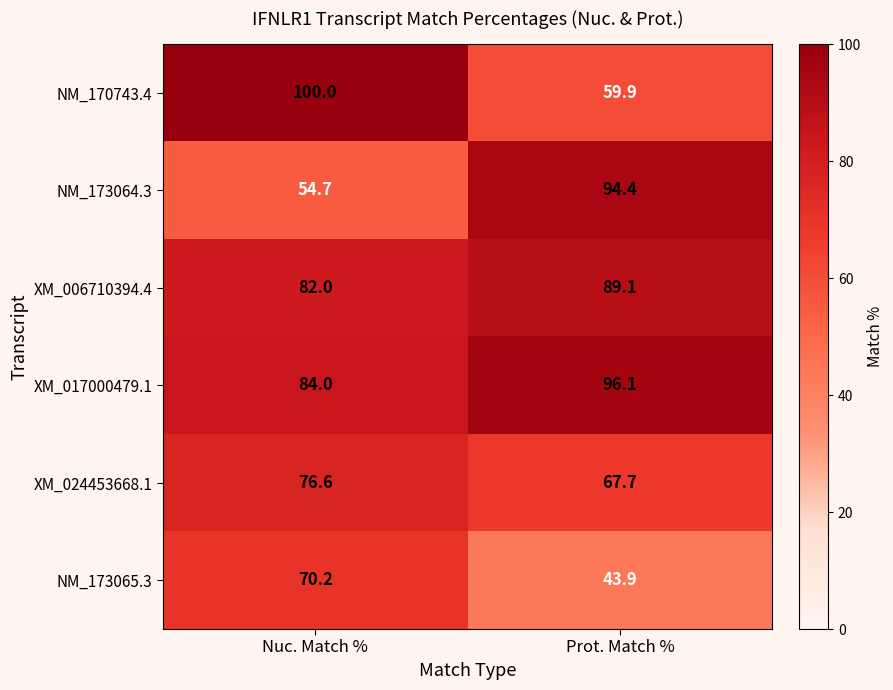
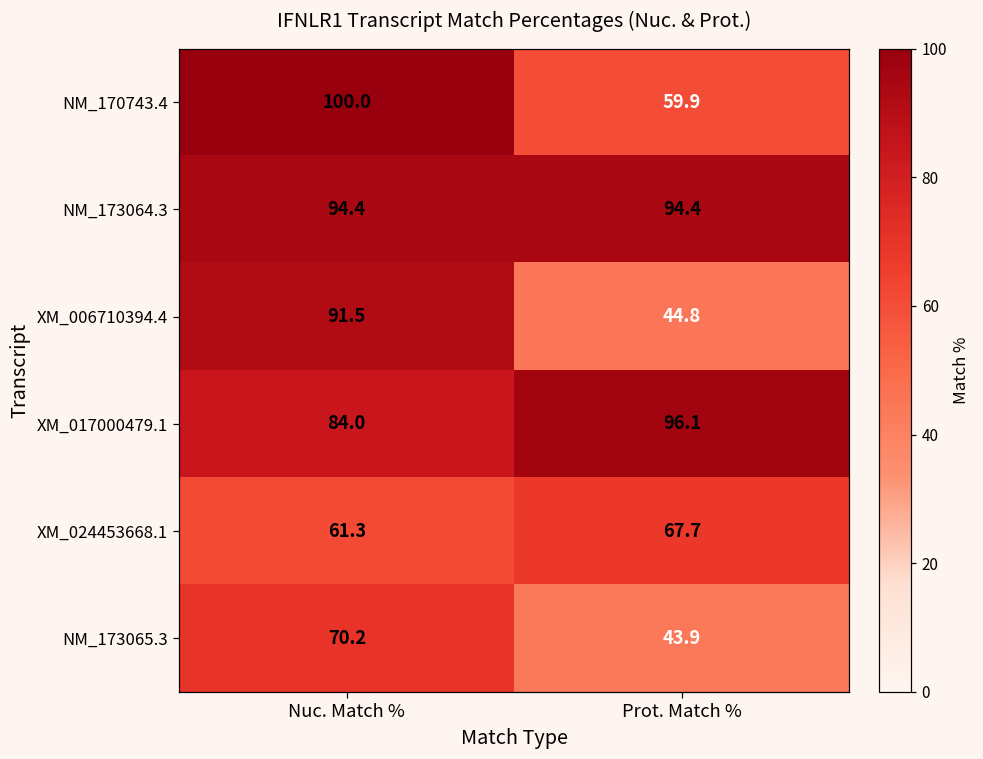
  {
    "NM_170743.4": {
      "Nuc. Match %": 100.0,
      "Prot. Match %": 59.9
    },
    "NM_173064.3": {
-     "Nuc. Match %": 54.7,
+     "Nuc. Match %": 94.4,
      "Prot. Match %": 94.4
    },
    "XM_006710394.4": {
-     "Nuc. Match %": 82.0,
-     "Prot. Match %": 89.1
+     "Nuc. Match %": 91.5,
+     "Prot. Match %": 44.8
    },
    "XM_017000479.1": {
      "Nuc. Match %": 84.0,
      "Prot. Match %": 96.1
    },
    "XM_024453668.1": {
-     "Nuc. Match %": 76.6,
+     "Nuc. Match %": 61.3,
      "Prot. Match %": 67.7
    },
    "NM_173065.3": {
      "Nuc. Match %": 70.2,
      "Prot. Match %": 43.9
    }
  }
